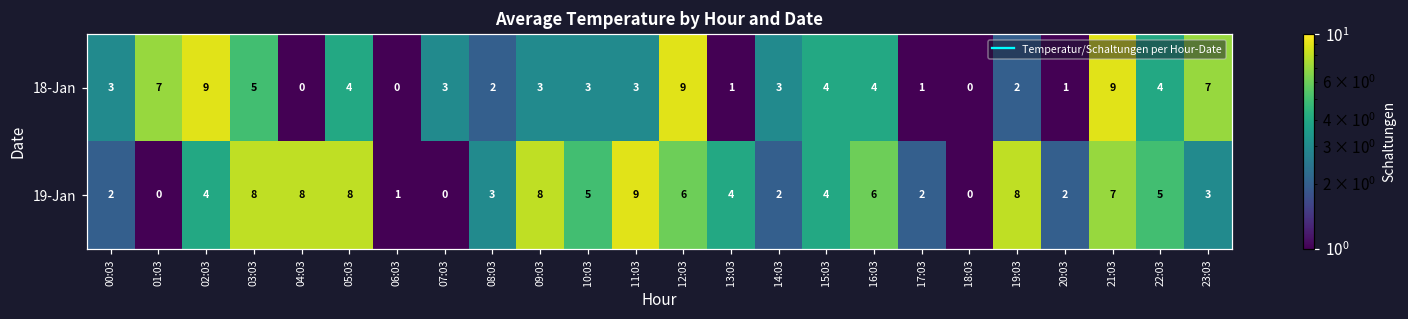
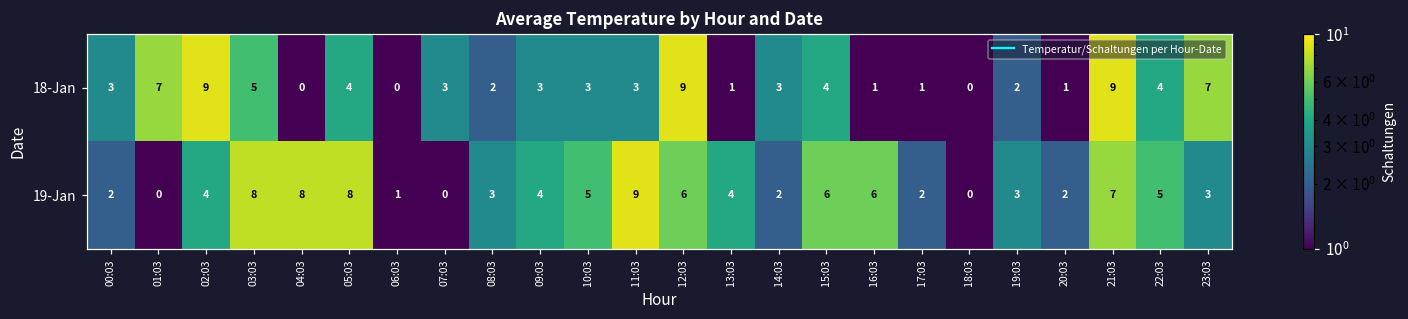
  {
    "18-Jan": {
      "00:03": 3,
      "01:03": 7,
      "02:03": 9,
      "03:03": 5,
      "04:03": 0,
      "05:03": 4,
      "06:03": 0,
      "07:03": 3,
      "08:03": 2,
      "09:03": 3,
      "10:03": 3,
      "11:03": 3,
      "12:03": 9,
      "13:03": 1,
      "14:03": 3,
      "15:03": 4,
-     "16:03": 4,
+     "16:03": 1,
      "17:03": 1,
      "18:03": 0,
      "19:03": 2,
      "20:03": 1,
      "21:03": 9,
      "22:03": 4,
      "23:03": 7
    },
    "19-Jan": {
      "00:03": 2,
      "01:03": 0,
      "02:03": 4,
      "03:03": 8,
      "04:03": 8,
      "05:03": 8,
      "06:03": 1,
      "07:03": 0,
      "08:03": 3,
-     "09:03": 8,
+     "09:03": 4,
      "10:03": 5,
      "11:03": 9,
      "12:03": 6,
      "13:03": 4,
      "14:03": 2,
-     "15:03": 4,
+     "15:03": 6,
      "16:03": 6,
      "17:03": 2,
      "18:03": 0,
-     "19:03": 8,
+     "19:03": 3,
      "20:03": 2,
      "21:03": 7,
      "22:03": 5,
      "23:03": 3
    }
  }
